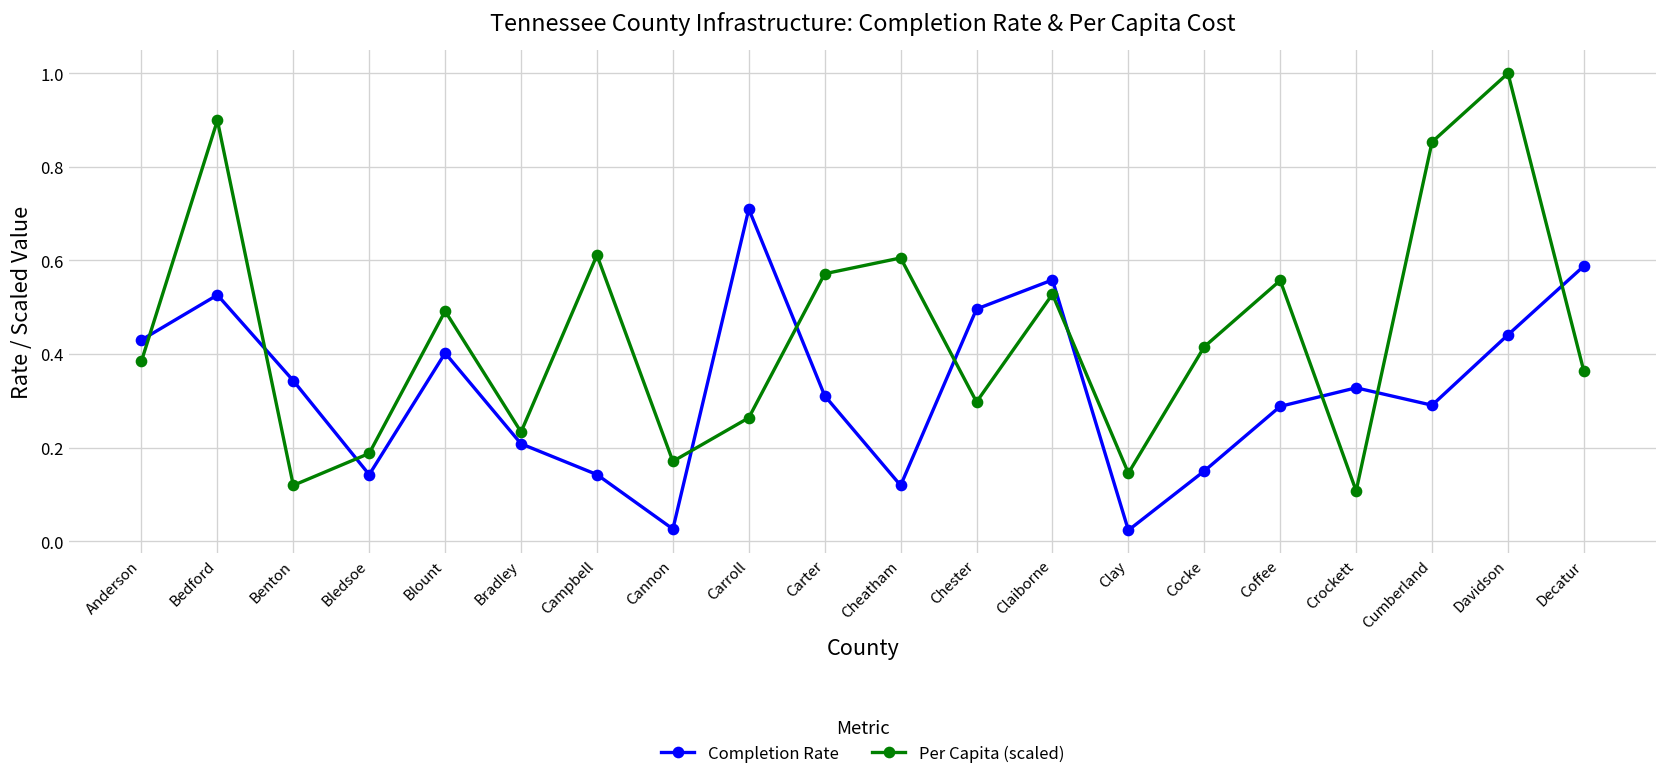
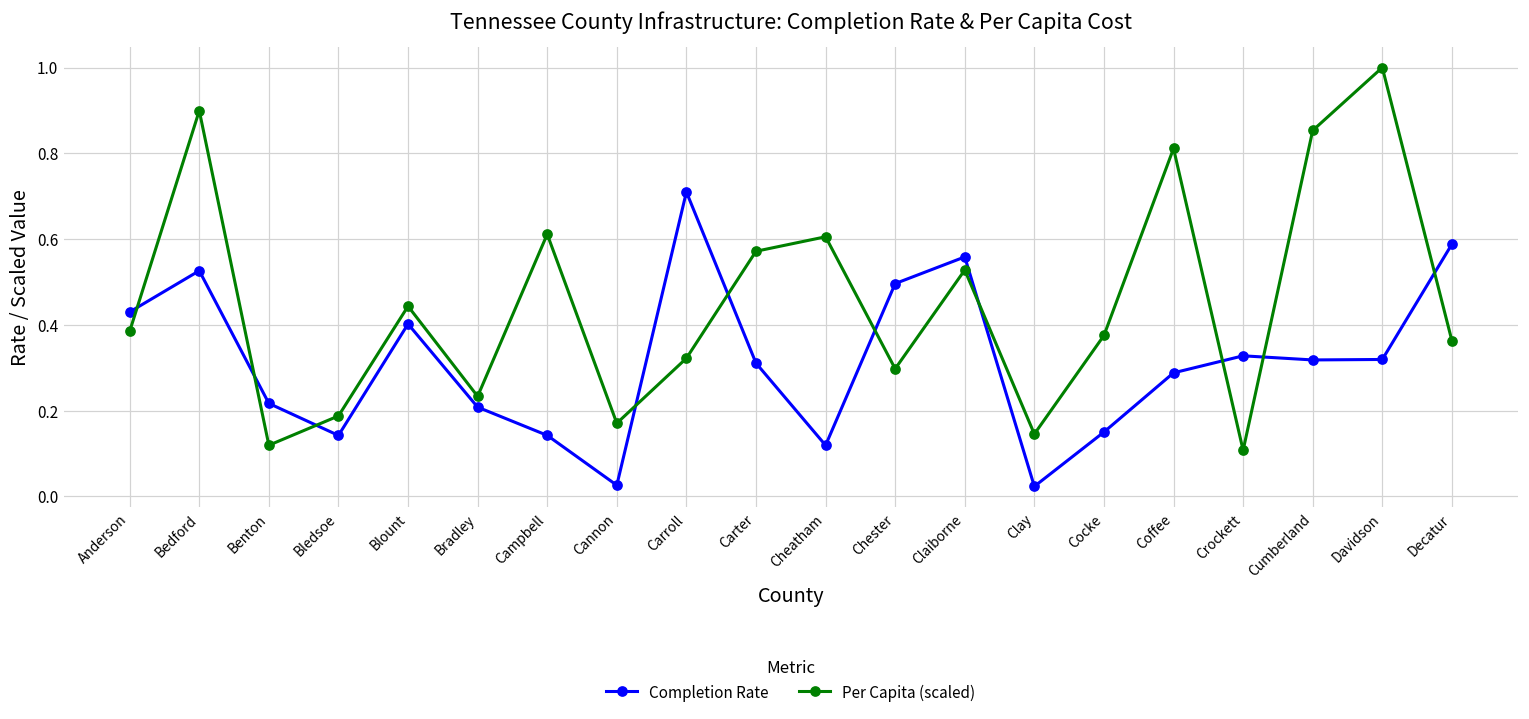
  {
    "Completion Rate": {
      "Anderson": 0.43,
      "Bedford": 0.53,
-     "Benton": 0.34,
+     "Benton": 0.22,
      "Bledsoe": 0.14,
      "Blount": 0.40,
      "Bradley": 0.21,
      "Campbell": 0.14,
      "Cannon": 0.03,
      "Carroll": 0.71,
      "Carter": 0.31,
      "Cheatham": 0.12,
      "Chester": 0.50,
      "Claiborne": 0.56,
      "Clay": 0.02,
      "Cocke": 0.15,
      "Coffee": 0.29,
      "Crockett": 0.33,
-     "Cumberland": 0.29,
-     "Davidson": 0.44,
+     "Cumberland": 0.32,
+     "Davidson": 0.32,
      "Decatur": 0.59
    },
    "Per Capita (scaled)": {
      "Anderson": 0.39,
      "Bedford": 0.90,
      "Benton": 0.12,
      "Bledsoe": 0.19,
-     "Blount": 0.49,
+     "Blount": 0.44,
      "Bradley": 0.23,
      "Campbell": 0.61,
      "Cannon": 0.17,
-     "Carroll": 0.26,
+     "Carroll": 0.32,
      "Carter": 0.57,
      "Cheatham": 0.61,
      "Chester": 0.30,
      "Claiborne": 0.53,
      "Clay": 0.15,
-     "Cocke": 0.42,
-     "Coffee": 0.56,
+     "Cocke": 0.38,
+     "Coffee": 0.81,
      "Crockett": 0.11,
      "Cumberland": 0.85,
      "Davidson": 1.00,
      "Decatur": 0.36
    }
  }
